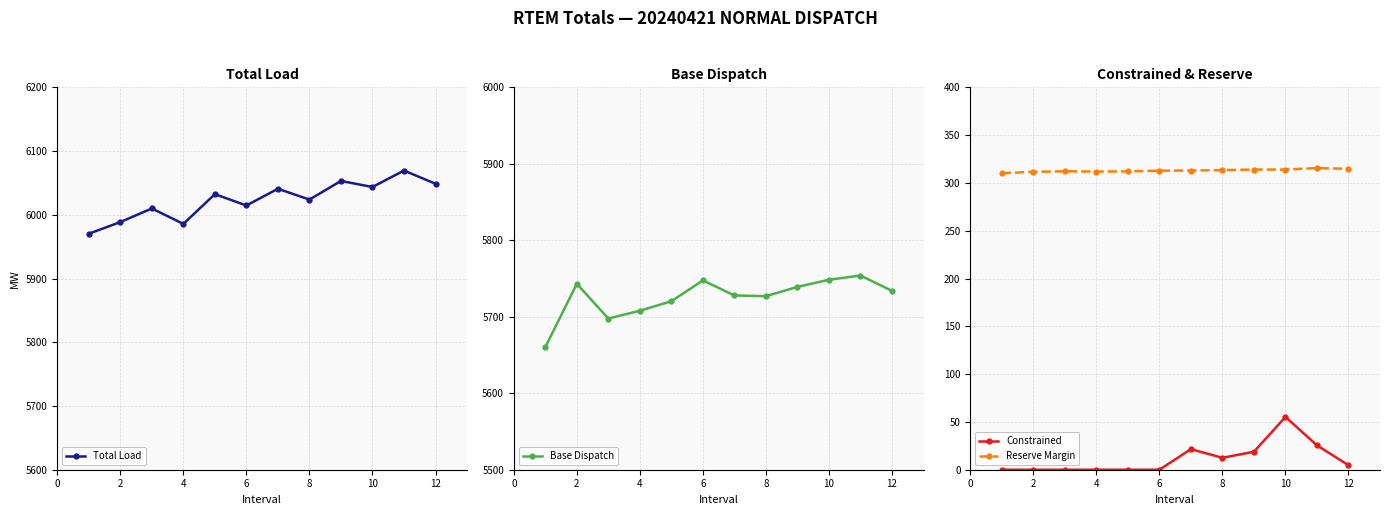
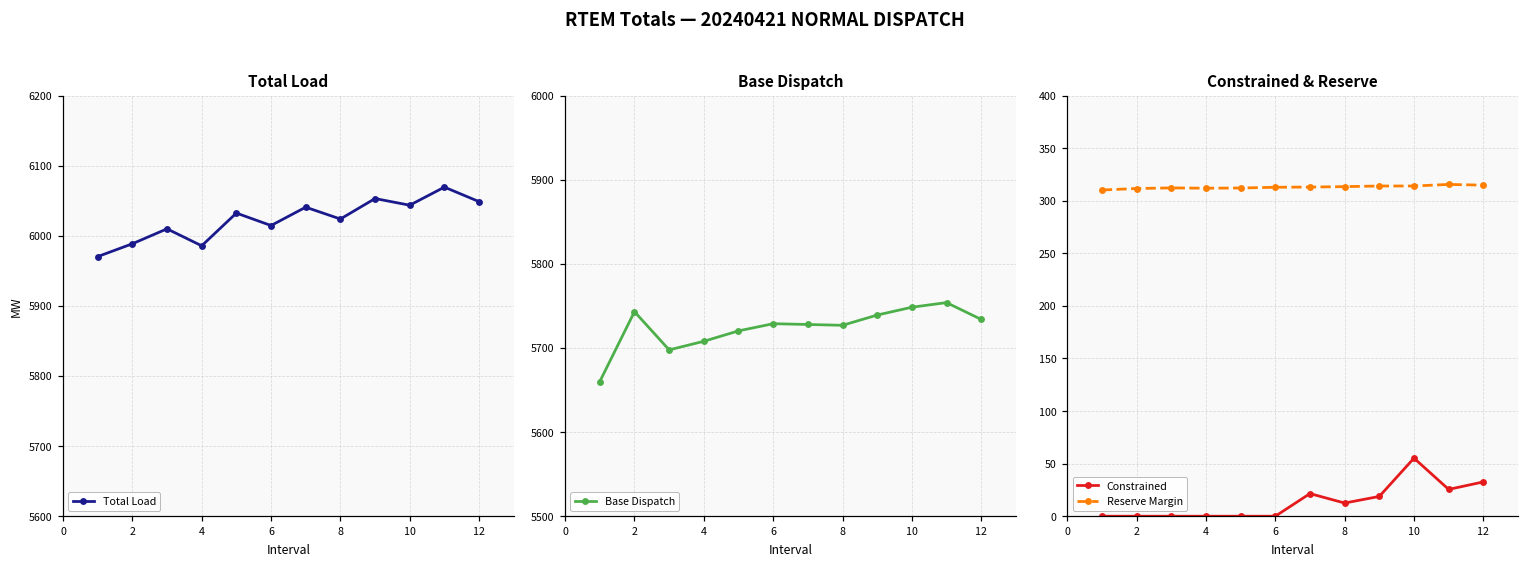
  {
    "Total Load": {
      "2": 5990,
      "4": 5990,
      "6": 6010,
      "8": 6020,
      "10": 6040,
      "12": 6050
    },
    "Base Dispatch": {
      "2": 5740,
      "4": 5710,
-     "6": 5750,
+     "6": 5730,
      "8": 5730,
      "10": 5750,
      "12": 5730
    },
    "Constrained & Reserve": {
      "Constrained": {
        "2": 0,
        "4": 0,
        "6": 0,
        "8": 10,
        "10": 60,
-       "12": 0
+       "12": 30
      },
      "Reserve Margin": {
        "2": 310,
        "4": 310,
        "6": 310,
        "8": 310,
        "10": 310,
        "12": 310
      }
    }
  }
